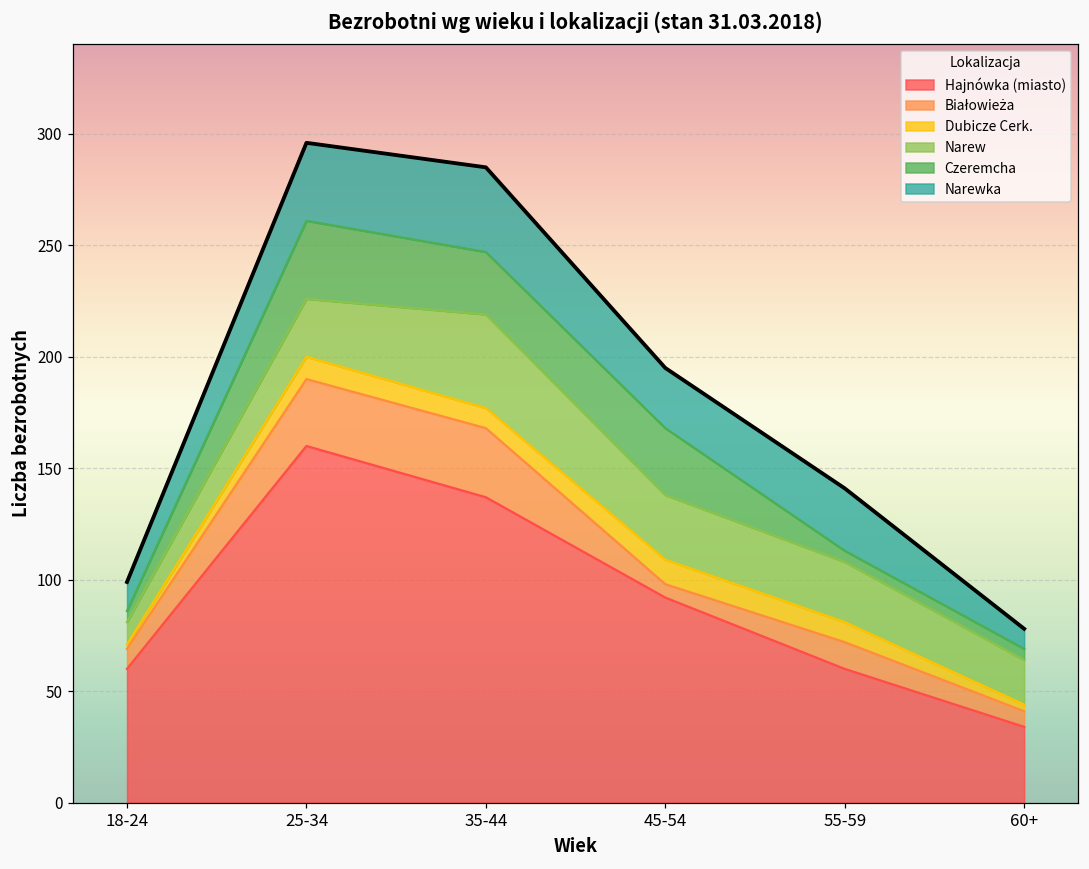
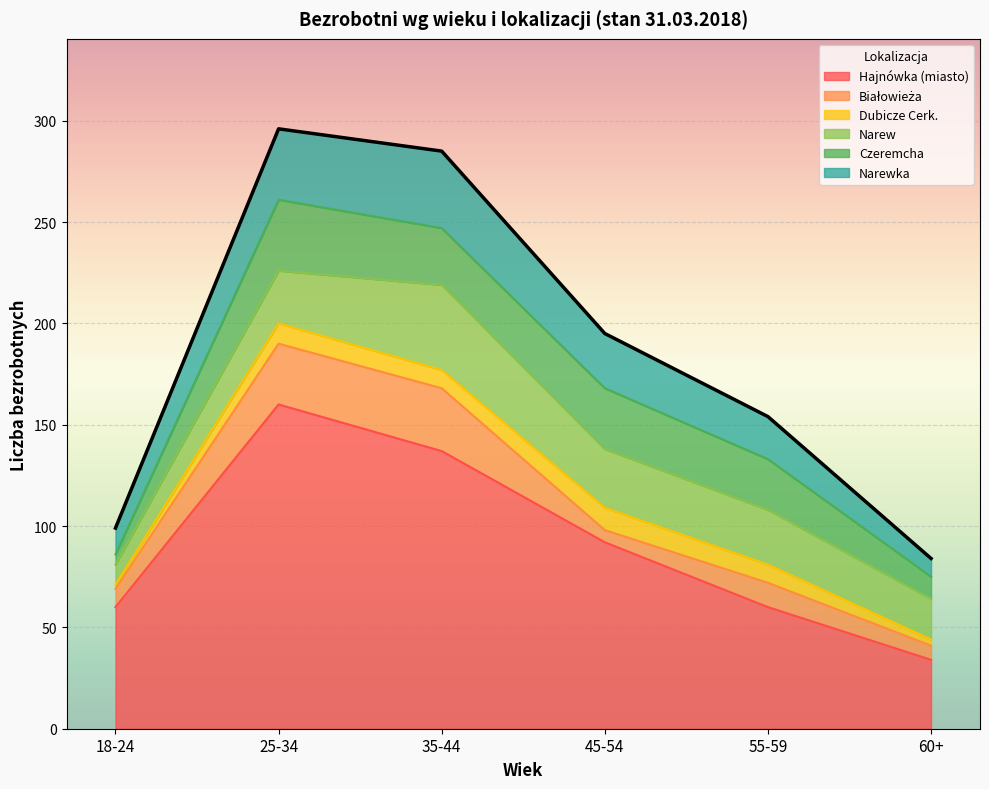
  {
    "Hajnówka (miasto)": {
      "18-24": 60,
      "25-34": 160,
      "35-44": 137,
      "45-54": 92,
      "55-59": 60,
      "60+": 34
    },
    "Białowieża": {
      "18-24": 9,
      "25-34": 30,
      "35-44": 31,
      "45-54": 6,
      "55-59": 12,
      "60+": 7
    },
    "Dubicze Cerk.": {
      "18-24": 2,
      "25-34": 10,
      "35-44": 9,
      "45-54": 11,
      "55-59": 9,
      "60+": 3
    },
    "Narew": {
      "18-24": 10,
      "25-34": 26,
      "35-44": 42,
      "45-54": 29,
      "55-59": 27,
      "60+": 20
    },
    "Czeremcha": {
      "18-24": 5,
      "25-34": 35,
      "35-44": 28,
      "45-54": 30,
-     "55-59": 5,
-     "60+": 5
+     "55-59": 25,
+     "60+": 11
    },
    "Narewka": {
      "18-24": 13,
      "25-34": 35,
      "35-44": 38,
      "45-54": 27,
-     "55-59": 28,
+     "55-59": 21,
      "60+": 9
    }
  }
